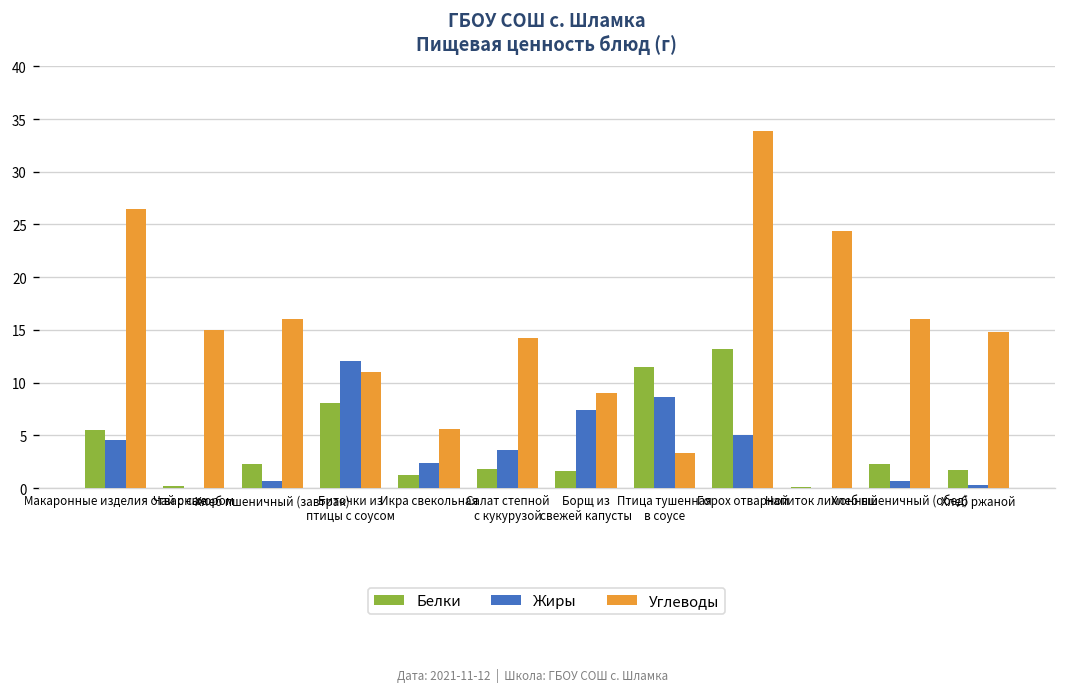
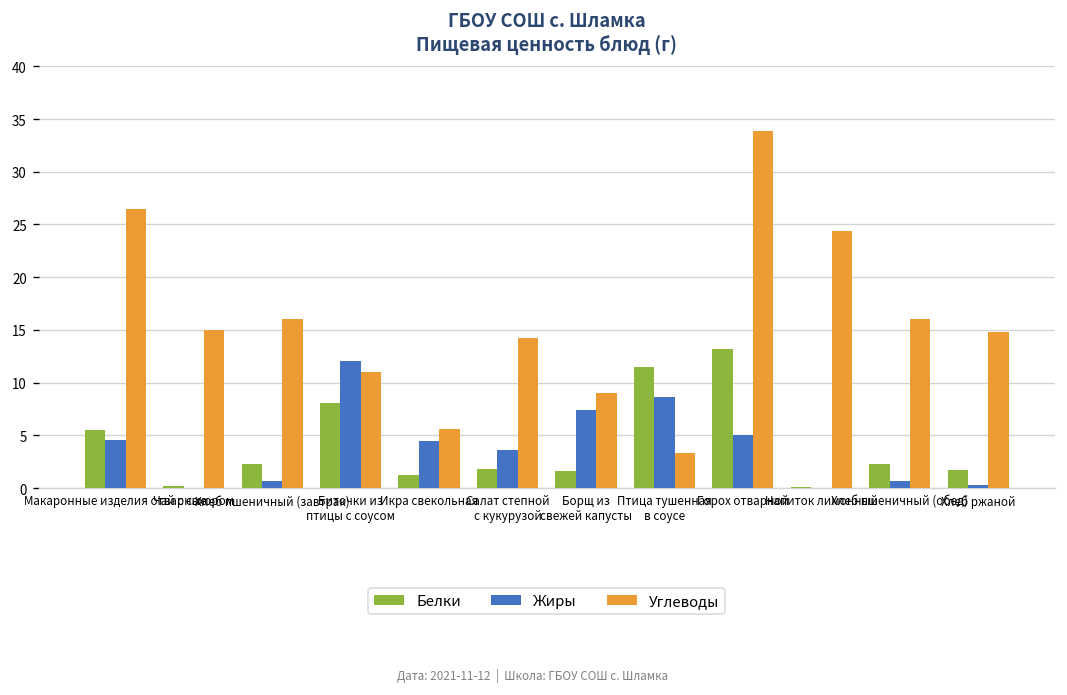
  {
    "Жиры": {
-     "Икра свекольная": 2,
+     "Икра свекольная": 5,
      "Салат степной с кукурузой": 4,
      "Борщ из свежей капусты": 7
    }
  }
